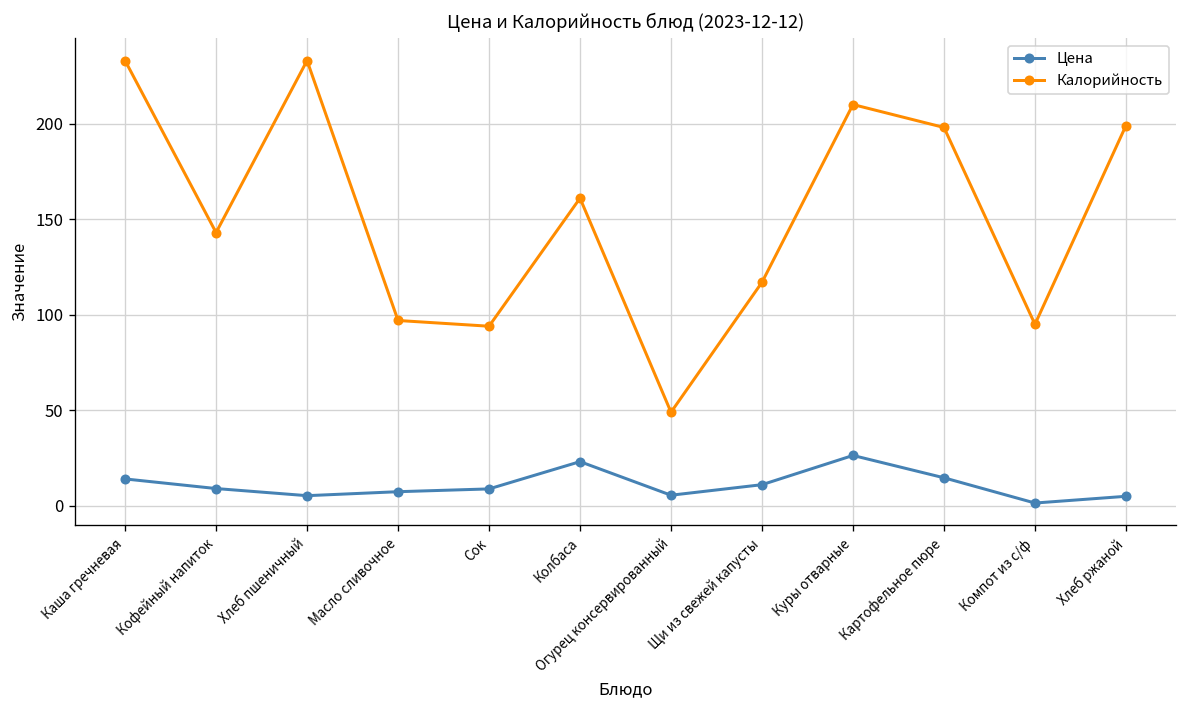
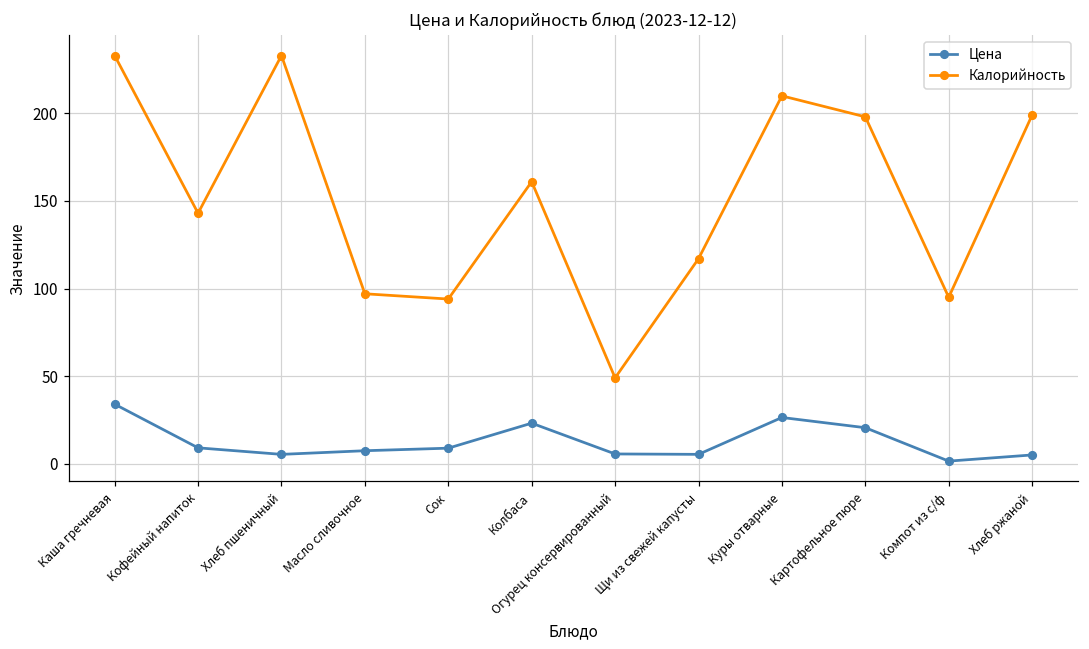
  {
    "Цена": {
-     "Каша гречневая": 14,
+     "Каша гречневая": 34,
      "Кофейный напиток": 9,
      "Хлеб пшеничный": 5,
      "Масло сливочное": 7,
      "Сок": 9,
      "Колбаса": 23,
      "Огурец консервированный": 6,
-     "Щи из свежей капусты": 11,
+     "Щи из свежей капусты": 5,
      "Куры отварные": 26,
-     "Картофельное пюре": 15,
+     "Картофельное пюре": 21,
      "Компот из с/ф": 1,
      "Хлеб ржаной": 5
    },
    "Калорийность": {
      "Каша гречневая": 233,
      "Кофейный напиток": 143,
      "Хлеб пшеничный": 233,
      "Масло сливочное": 97,
      "Сок": 94,
      "Колбаса": 161,
      "Огурец консервированный": 49,
      "Щи из свежей капусты": 117,
      "Куры отварные": 210,
      "Картофельное пюре": 198,
      "Компот из с/ф": 95,
      "Хлеб ржаной": 199
    }
  }
